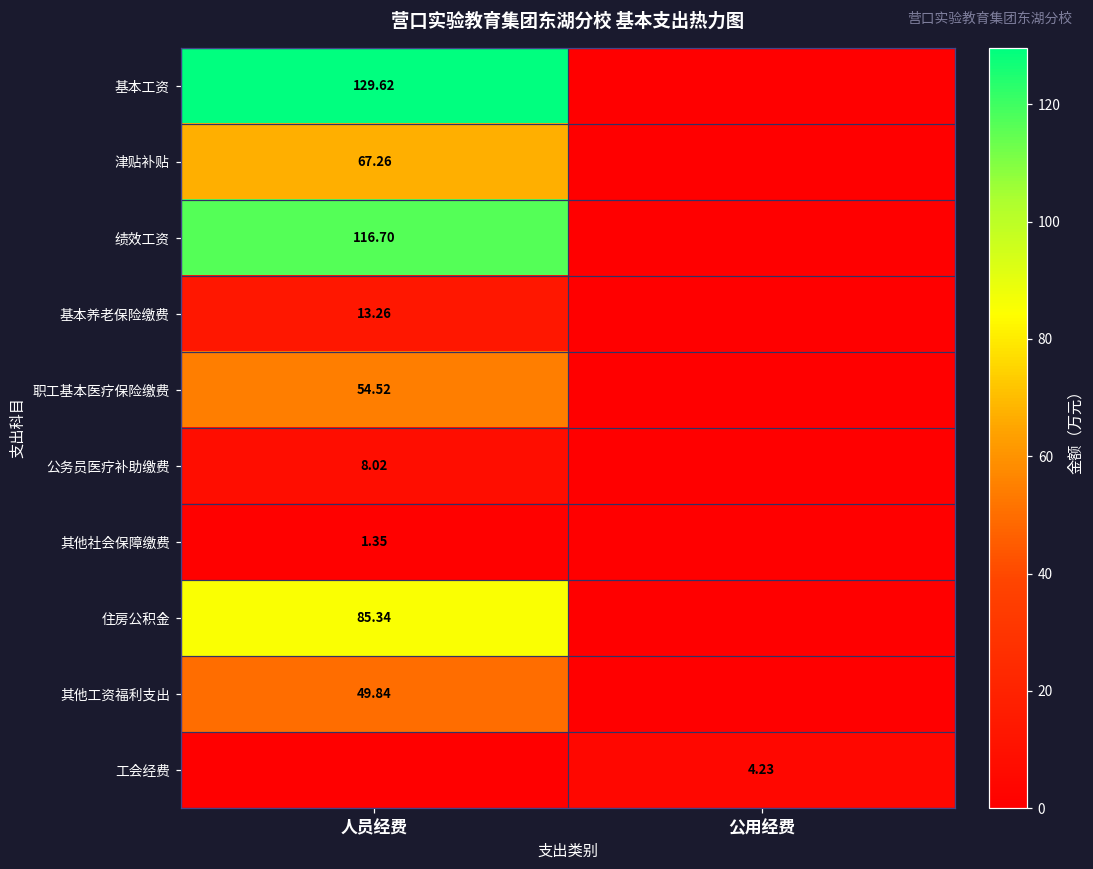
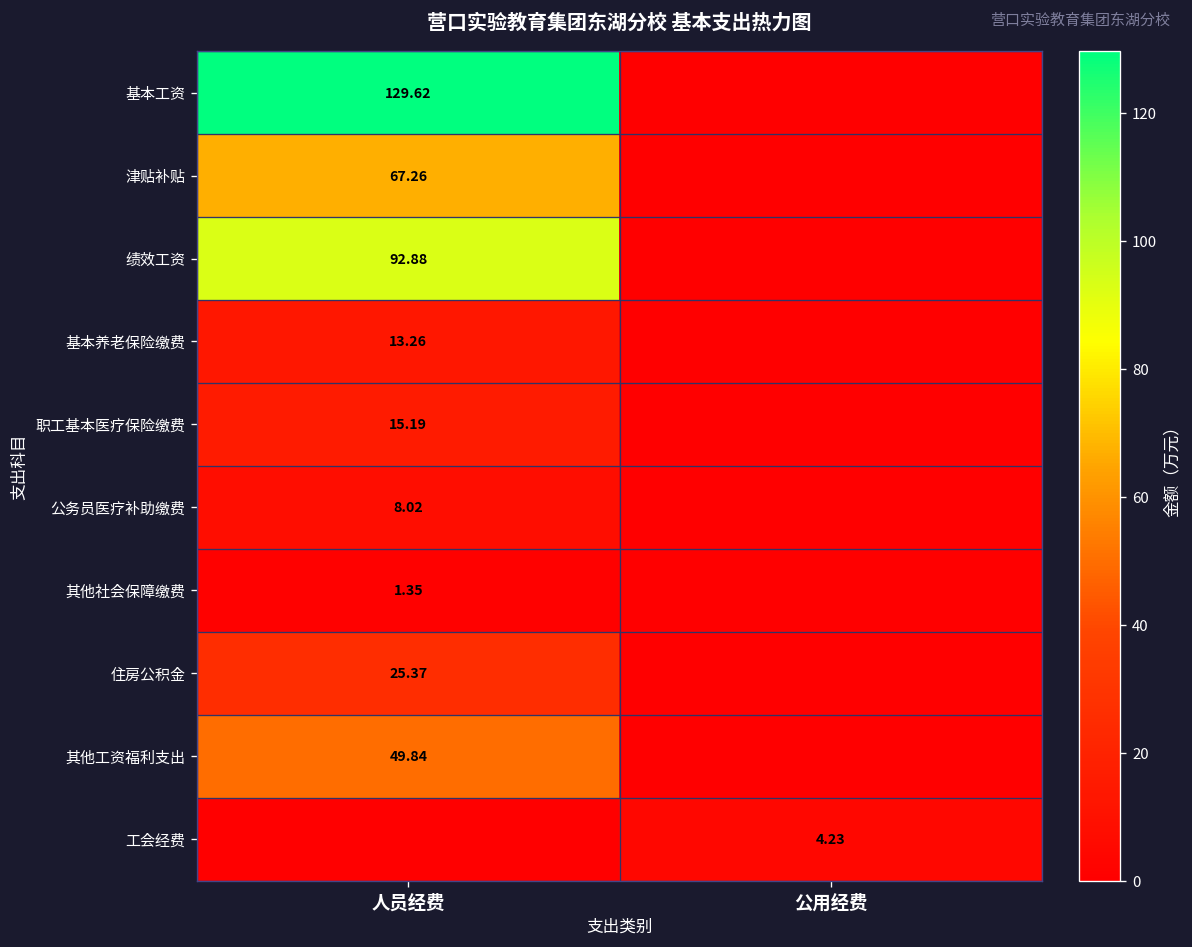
  {
    "基本工资": {
      "人员经费": 129.62
    },
    "津贴补贴": {
      "人员经费": 67.26
    },
    "绩效工资": {
-     "人员经费": 116.70
+     "人员经费": 92.88
    },
    "基本养老保险缴费": {
      "人员经费": 13.26
    },
    "职工基本医疗保险缴费": {
-     "人员经费": 54.52
+     "人员经费": 15.19
    },
    "公务员医疗补助缴费": {
      "人员经费": 8.02
    },
    "其他社会保障缴费": {
      "人员经费": 1.35
    },
    "住房公积金": {
-     "人员经费": 85.34
+     "人员经费": 25.37
    },
    "其他工资福利支出": {
      "人员经费": 49.84
    },
    "工会经费": {
      "公用经费": 4.23
    }
  }
